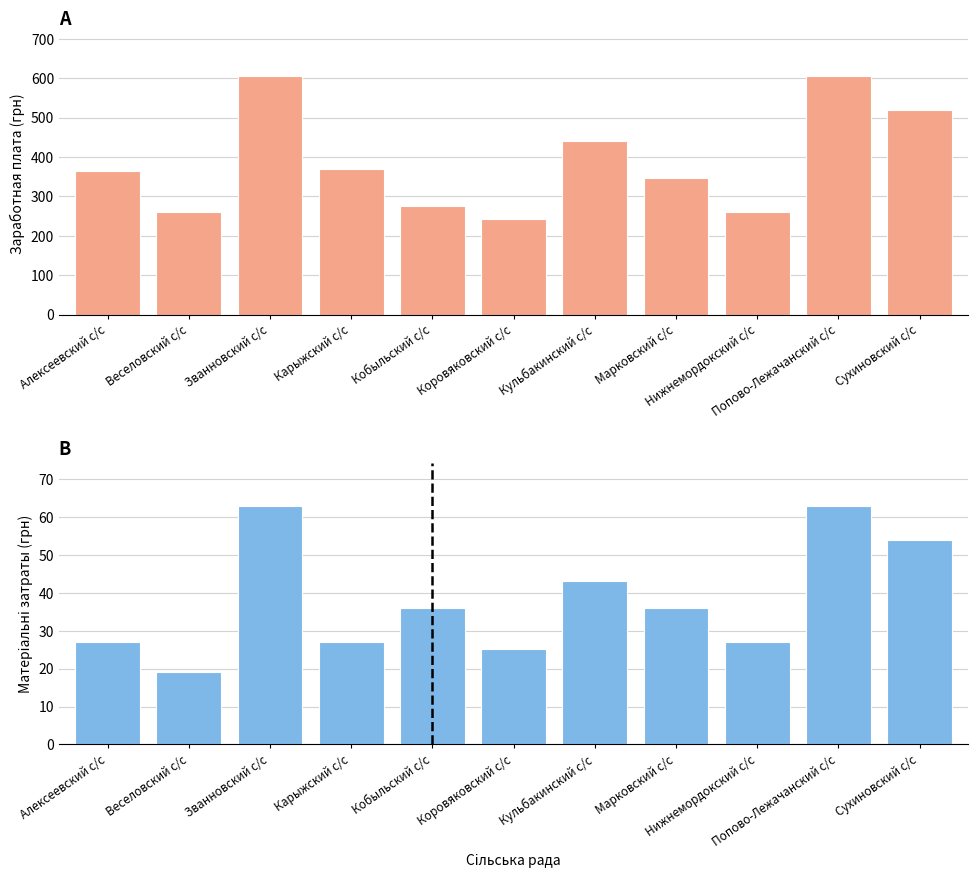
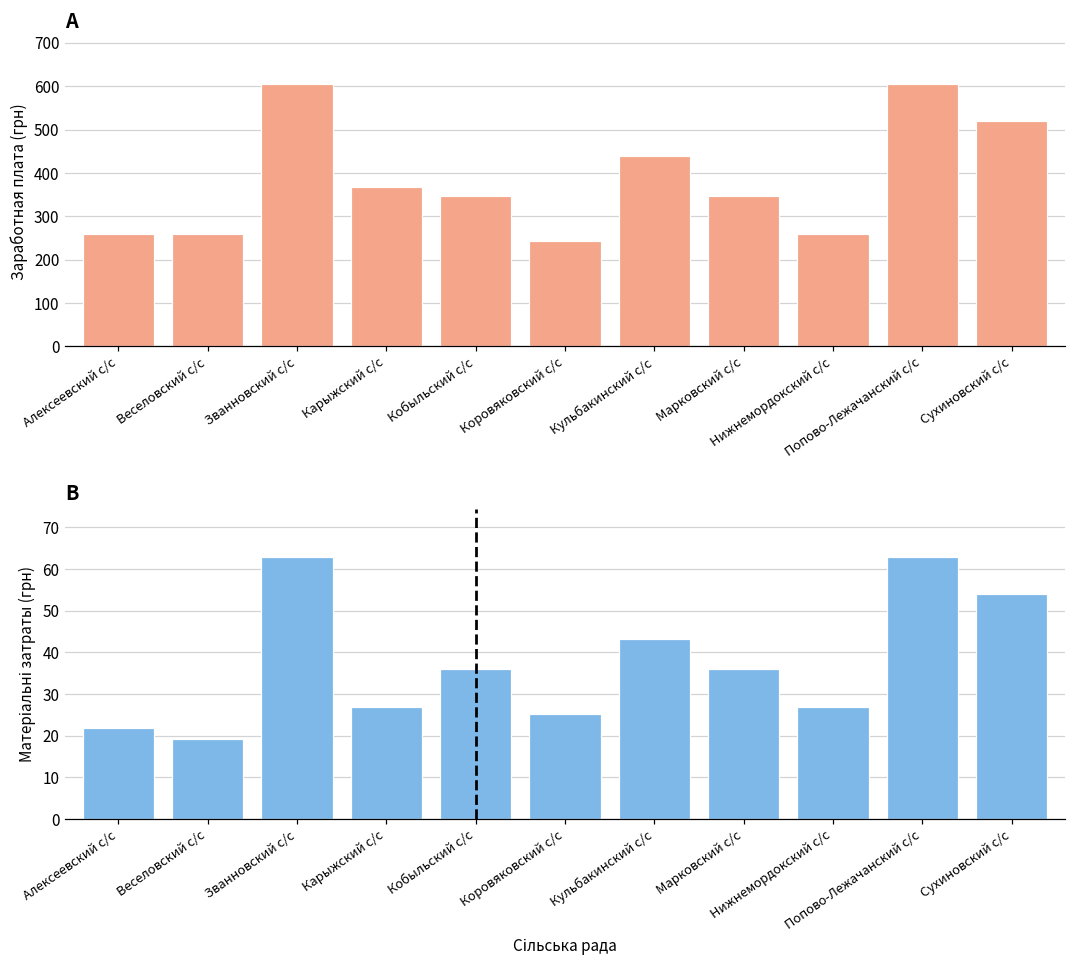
  {
    "A": {
-     "Алексеевский с/с": 360,
+     "Алексеевский с/с": 260,
      "Веселовский с/с": 260,
      "Званновский с/с": 610,
      "Карыжский с/с": 370,
-     "Кобыльский с/с": 270,
+     "Кобыльский с/с": 350,
      "Коровяковский с/с": 240,
      "Кульбакинский с/с": 440,
      "Марковский с/с": 350,
      "Нижнемордокский с/с": 260,
      "Попово-Лежачанский с/с": 610,
      "Сухиновский с/с": 520
    },
    "B": {
-     "Алексеевский с/с": 27,
+     "Алексеевский с/с": 22,
      "Веселовский с/с": 19,
      "Званновский с/с": 63,
      "Карыжский с/с": 27,
      "Кобыльский с/с": 36,
      "Коровяковский с/с": 25,
      "Кульбакинский с/с": 43,
      "Марковский с/с": 36,
      "Нижнемордокский с/с": 27,
      "Попово-Лежачанский с/с": 63,
      "Сухиновский с/с": 54
    }
  }
